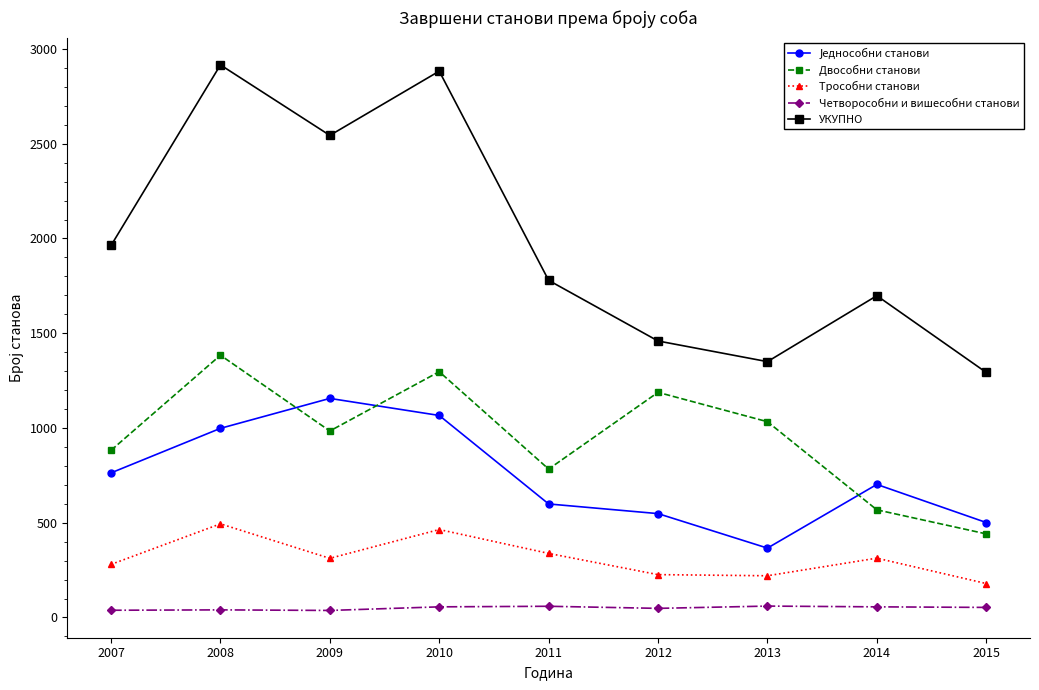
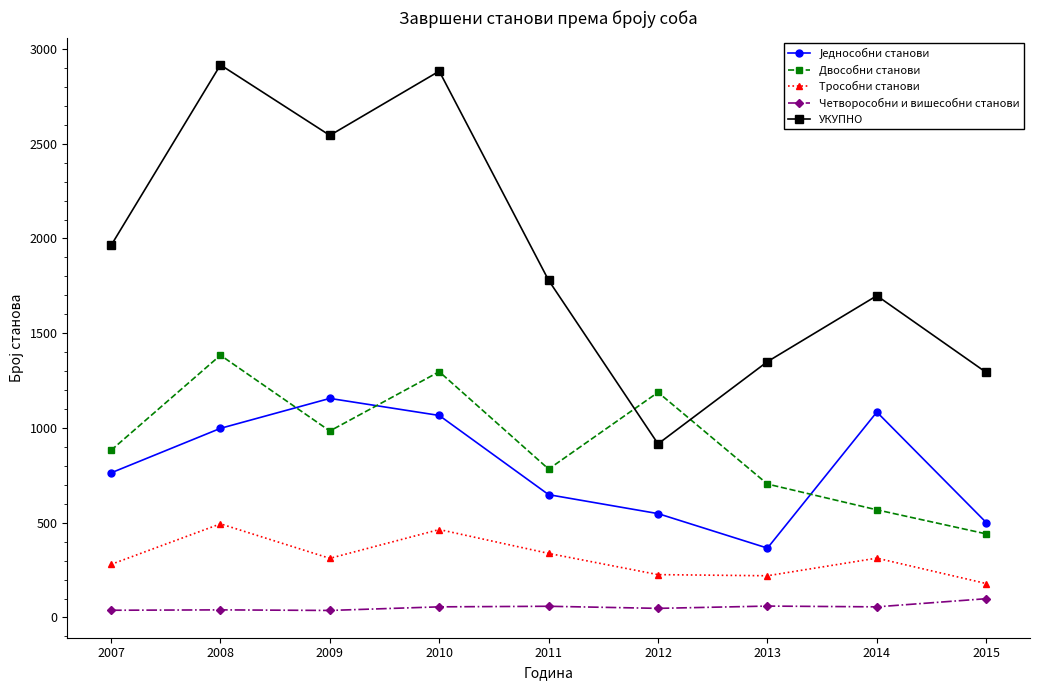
  {
    "Једнособни станови": {
      "2007": 760,
      "2008": 1000,
      "2009": 1160,
      "2010": 1070,
-     "2011": 600,
+     "2011": 650,
      "2012": 550,
      "2013": 370,
-     "2014": 700,
+     "2014": 1080,
      "2015": 500
    },
    "Двособни станови": {
      "2007": 880,
      "2008": 1380,
      "2009": 980,
      "2010": 1300,
      "2011": 780,
      "2012": 1190,
-     "2013": 1030,
+     "2013": 700,
      "2014": 570,
      "2015": 440
    },
    "Трособни станови": {
      "2007": 280,
      "2008": 490,
      "2009": 310,
      "2010": 460,
      "2011": 340,
      "2012": 230,
      "2013": 220,
      "2014": 310,
      "2015": 180
    },
    "Четворособни и вишесобни станови": {
      "2007": 40,
      "2008": 40,
      "2009": 40,
      "2010": 60,
      "2011": 60,
      "2012": 50,
      "2013": 60,
      "2014": 60,
-     "2015": 50
+     "2015": 100
    },
    "УКУПНО": {
      "2007": 1960,
      "2008": 2920,
      "2009": 2540,
      "2010": 2880,
      "2011": 1780,
-     "2012": 1460,
+     "2012": 920,
      "2013": 1350,
      "2014": 1700,
      "2015": 1290
    }
  }
